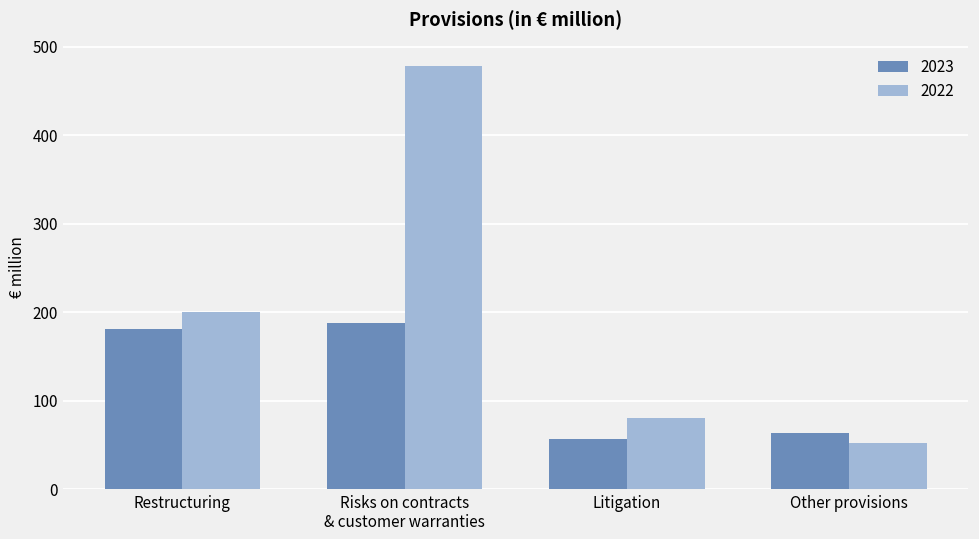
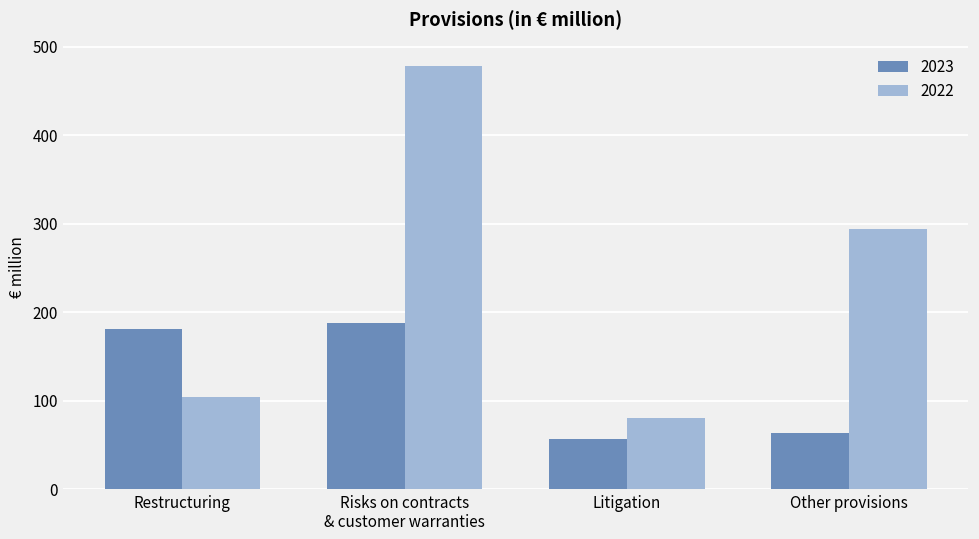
  {
    "2023": {
      "Restructuring": 180,
      "Risks on contracts & customer warranties": 190,
      "Litigation": 60,
      "Other provisions": 60
    },
    "2022": {
-     "Restructuring": 200,
+     "Restructuring": 100,
      "Risks on contracts & customer warranties": 480,
      "Litigation": 80,
-     "Other provisions": 50
+     "Other provisions": 290
    }
  }
